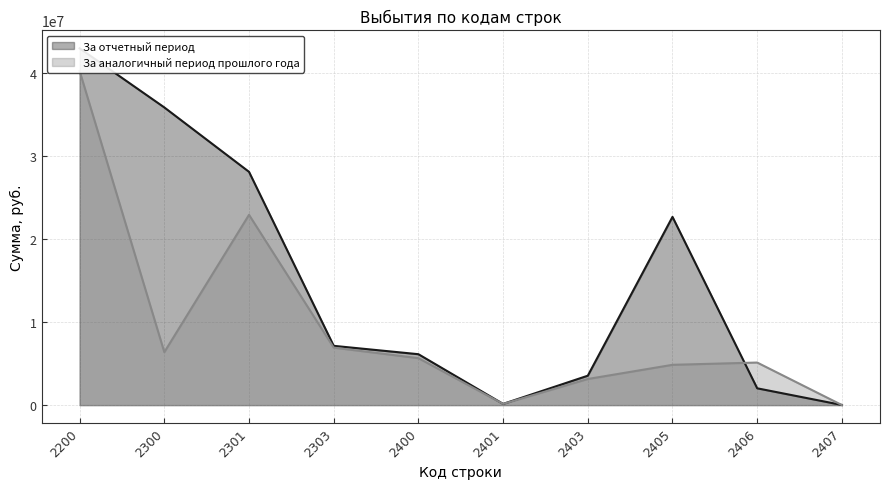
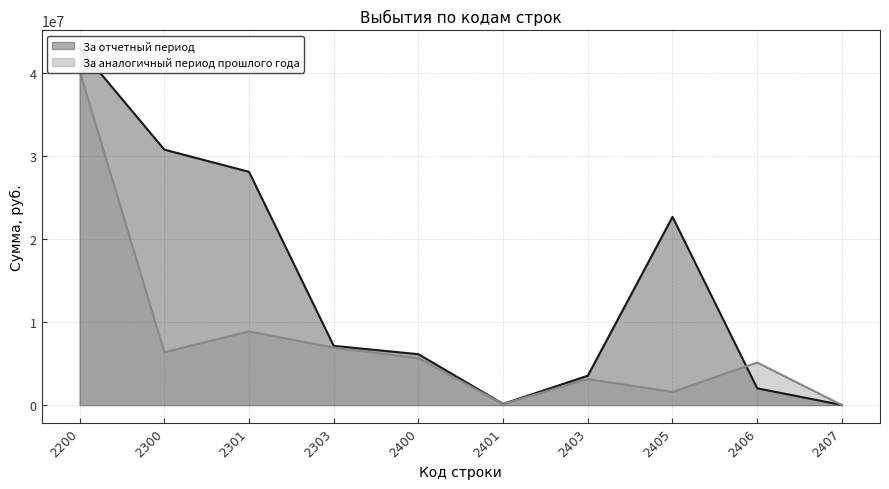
  {
    "За отчетный период": {
-     "2300": 36000000,
+     "2300": 31000000,
      "2301": 28000000,
      "2400": 6000000,
      "2403": 4000000,
      "2405": 23000000,
      "2406": 2000000
    },
    "За аналогичный период прошлого года": {
      "2300": 6000000,
-     "2301": 23000000,
+     "2301": 9000000,
      "2400": 6000000,
      "2403": 3000000,
-     "2405": 5000000,
+     "2405": 2000000,
      "2406": 5000000
    }
  }
